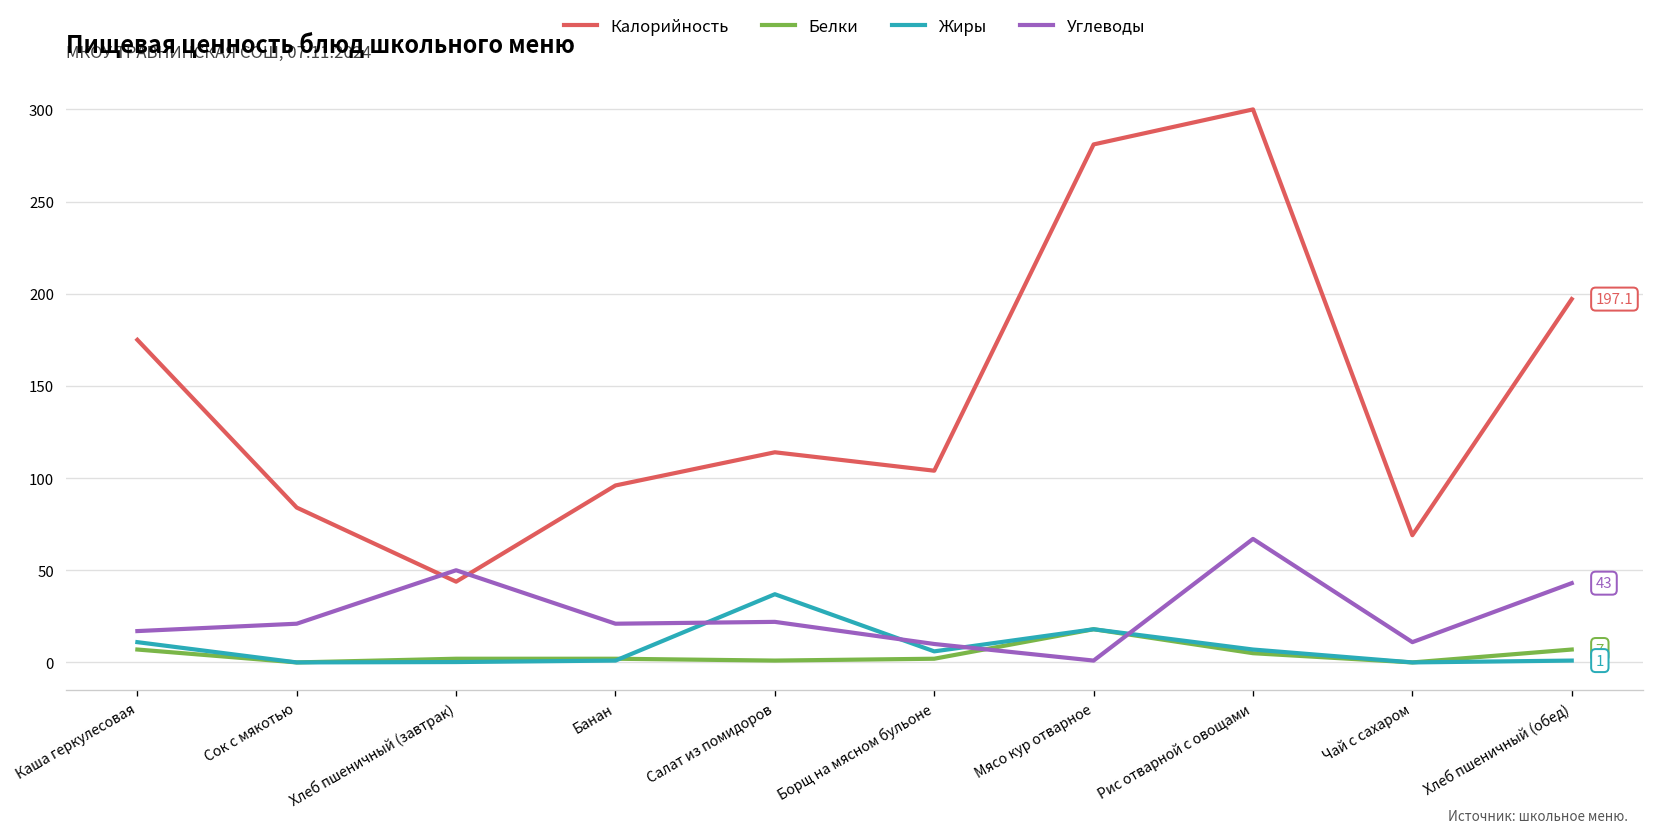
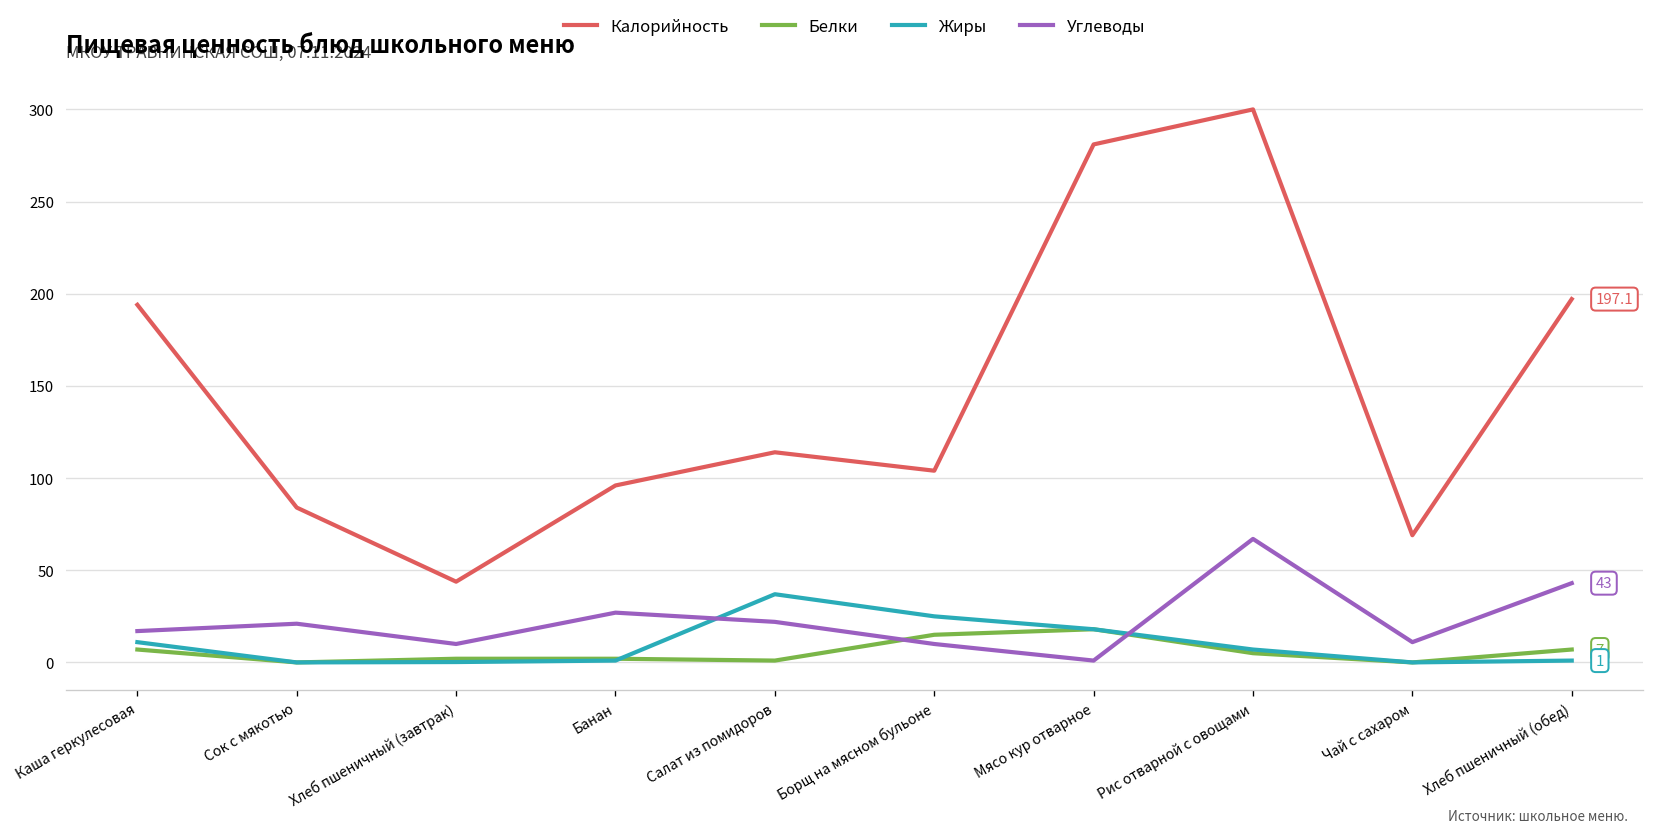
  {
    "Калорийность": {
-     "Каша геркулесовая": 175,
+     "Каша геркулесовая": 194,
      "Сок с мякотью": 84,
      "Хлеб пшеничный (завтрак)": 44,
      "Банан": 96,
      "Салат из помидоров": 114,
      "Борщ на мясном бульоне": 104,
      "Мясо кур отварное": 281,
      "Рис отварной с овощами": 300,
      "Чай с сахаром": 69
    },
    "Белки": {
      "Каша геркулесовая": 7,
      "Хлеб пшеничный (завтрак)": 2,
      "Салат из помидоров": 1,
-     "Борщ на мясном бульоне": 2,
+     "Борщ на мясном бульоне": 15,
      "Рис отварной с овощами": 5
    },
    "Жиры": {
      "Каша геркулесовая": 11,
      "Хлеб пшеничный (завтрак)": 0,
      "Салат из помидоров": 37,
-     "Борщ на мясном бульоне": 6,
+     "Борщ на мясном бульоне": 25,
      "Рис отварной с овощами": 7
    },
    "Углеводы": {
      "Каша геркулесовая": 17,
      "Сок с мякотью": 21,
-     "Хлеб пшеничный (завтрак)": 50,
-     "Банан": 21,
+     "Хлеб пшеничный (завтрак)": 10,
+     "Банан": 27,
      "Салат из помидоров": 22,
      "Борщ на мясном бульоне": 10,
      "Мясо кур отварное": 1,
      "Рис отварной с овощами": 67,
      "Чай с сахаром": 11
    }
  }
